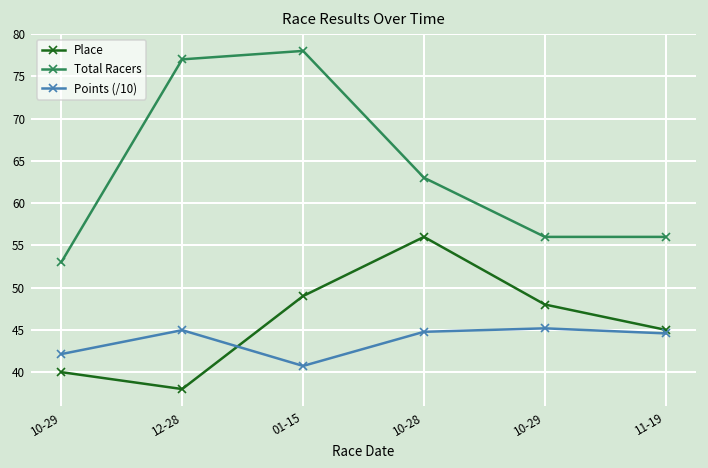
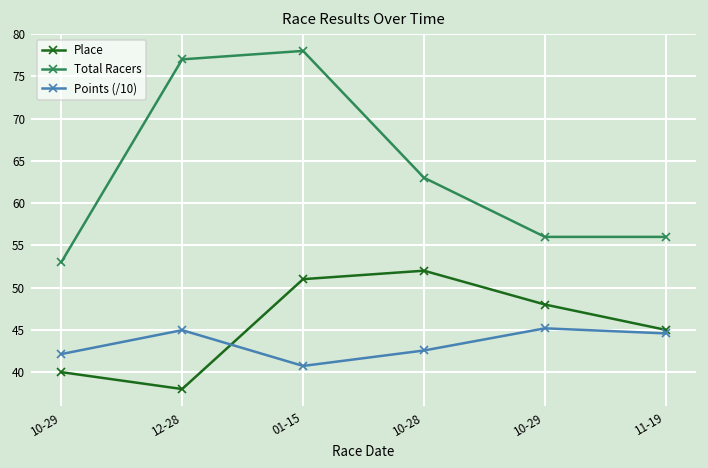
  {
    "Place": {
      "12-28": 38,
-     "01-15": 49,
-     "10-28": 56,
+     "01-15": 51,
+     "10-28": 52,
      "11-19": 45
    },
    "Total Racers": {
      "12-28": 77,
      "01-15": 78,
      "10-28": 63,
      "11-19": 56
    },
    "Points (/10)": {
      "12-28": 45,
      "01-15": 41,
-     "10-28": 45,
+     "10-28": 43,
      "11-19": 45
    }
  }
